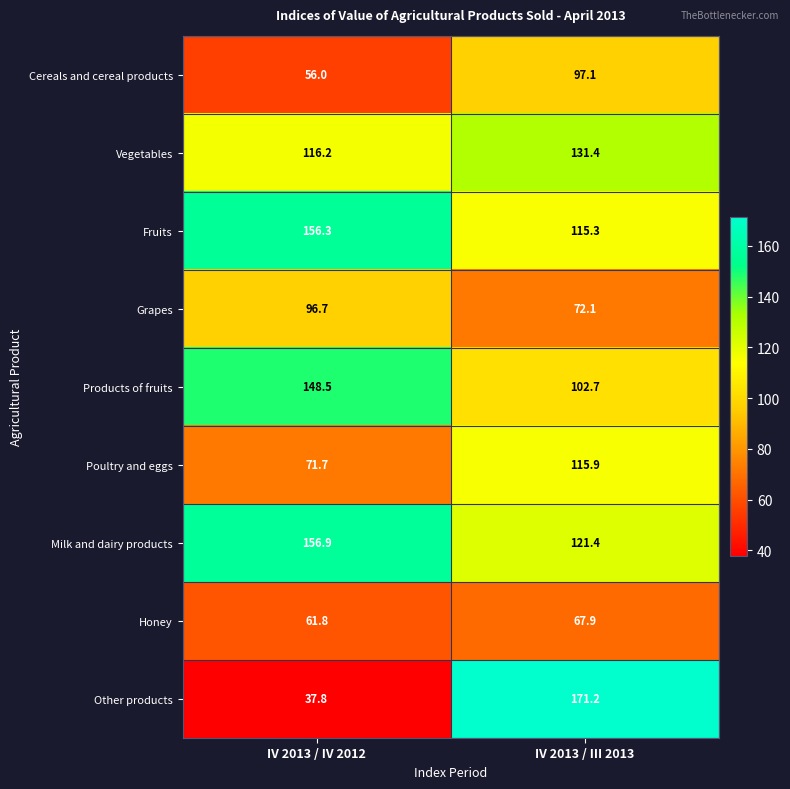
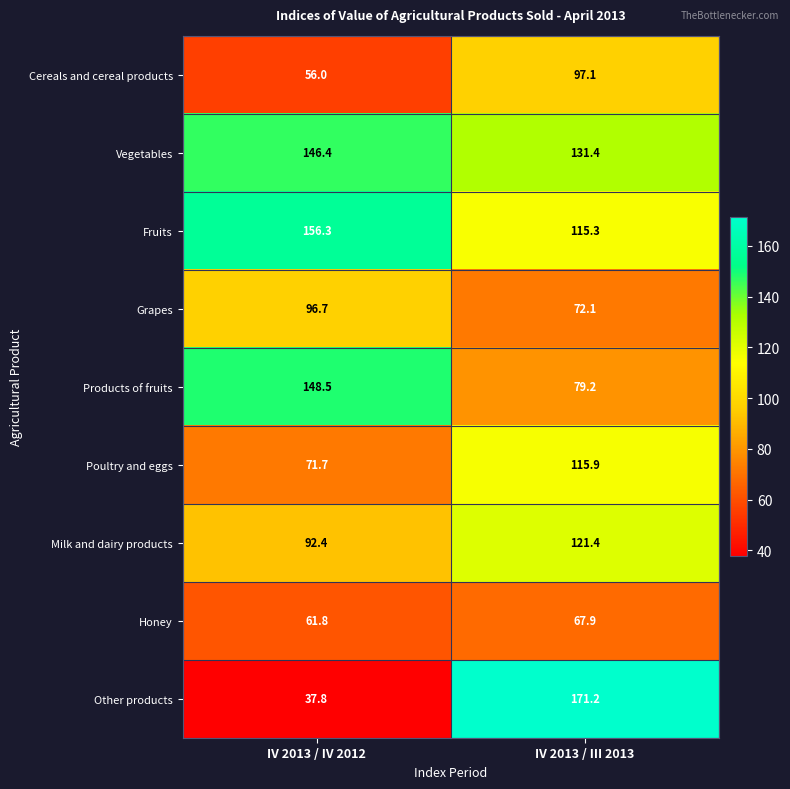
  {
    "Cereals and cereal products": {
      "IV 2013 / IV 2012": 56.0,
      "IV 2013 / III 2013": 97.1
    },
    "Vegetables": {
-     "IV 2013 / IV 2012": 116.2,
+     "IV 2013 / IV 2012": 146.4,
      "IV 2013 / III 2013": 131.4
    },
    "Fruits": {
      "IV 2013 / IV 2012": 156.3,
      "IV 2013 / III 2013": 115.3
    },
    "Grapes": {
      "IV 2013 / IV 2012": 96.7,
      "IV 2013 / III 2013": 72.1
    },
    "Products of fruits": {
      "IV 2013 / IV 2012": 148.5,
-     "IV 2013 / III 2013": 102.7
+     "IV 2013 / III 2013": 79.2
    },
    "Poultry and eggs": {
      "IV 2013 / IV 2012": 71.7,
      "IV 2013 / III 2013": 115.9
    },
    "Milk and dairy products": {
-     "IV 2013 / IV 2012": 156.9,
+     "IV 2013 / IV 2012": 92.4,
      "IV 2013 / III 2013": 121.4
    },
    "Honey": {
      "IV 2013 / IV 2012": 61.8,
      "IV 2013 / III 2013": 67.9
    },
    "Other products": {
      "IV 2013 / IV 2012": 37.8,
      "IV 2013 / III 2013": 171.2
    }
  }
